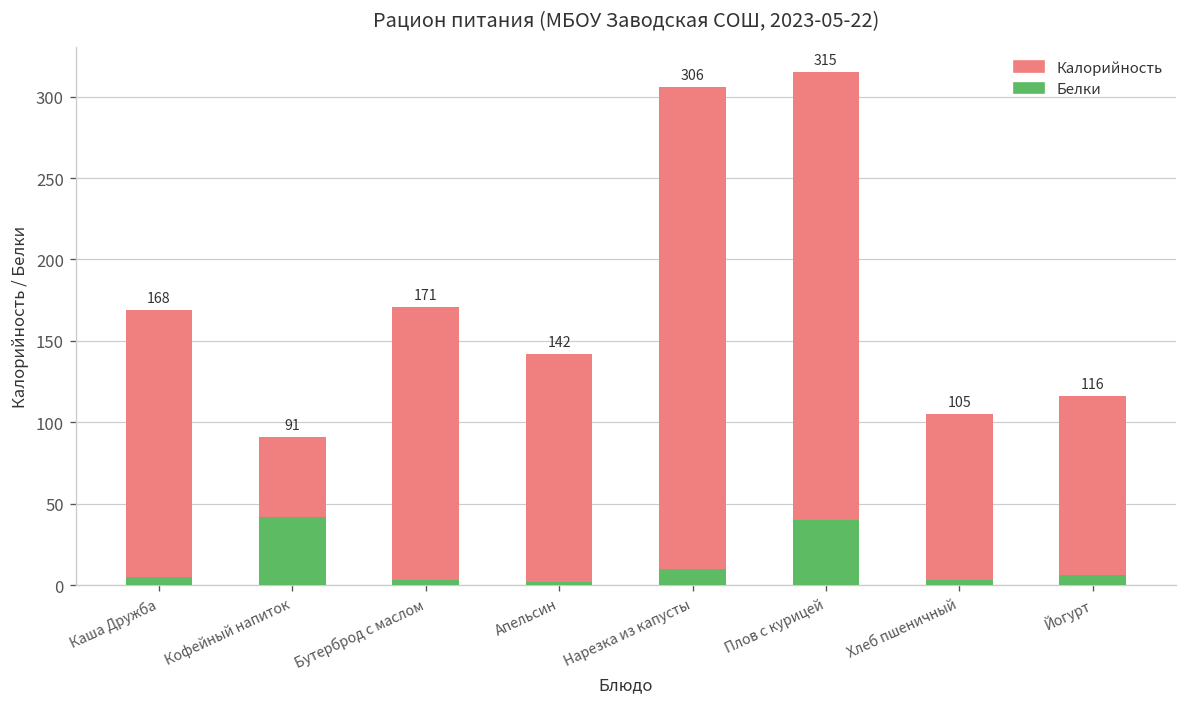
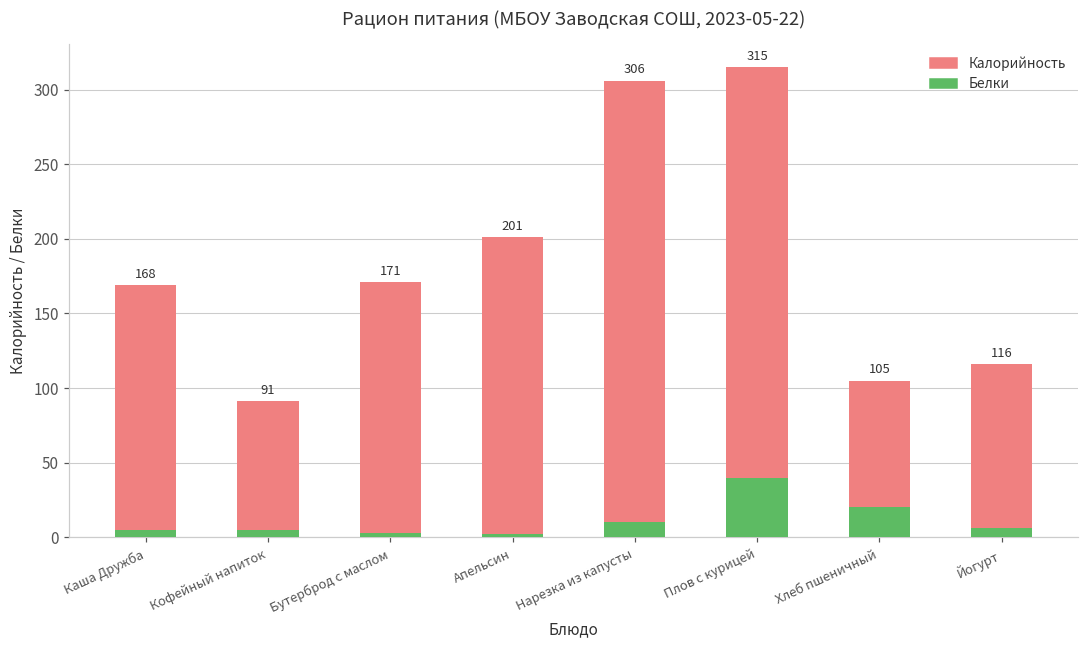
  {
    "Калорийность": {
      "Кофейный напиток": 91,
      "Бутерброд с маслом": 171,
-     "Апельсин": 142,
+     "Апельсин": 201,
      "Нарезка из капусты": 306,
      "Плов с курицей": 315,
      "Хлеб пшеничный": 105,
      "Йогурт": 116
    },
    "Белки": {
-     "Кофейный напиток": 42,
-     "Хлеб пшеничный": 3
+     "Кофейный напиток": 5,
+     "Хлеб пшеничный": 20
    }
  }
